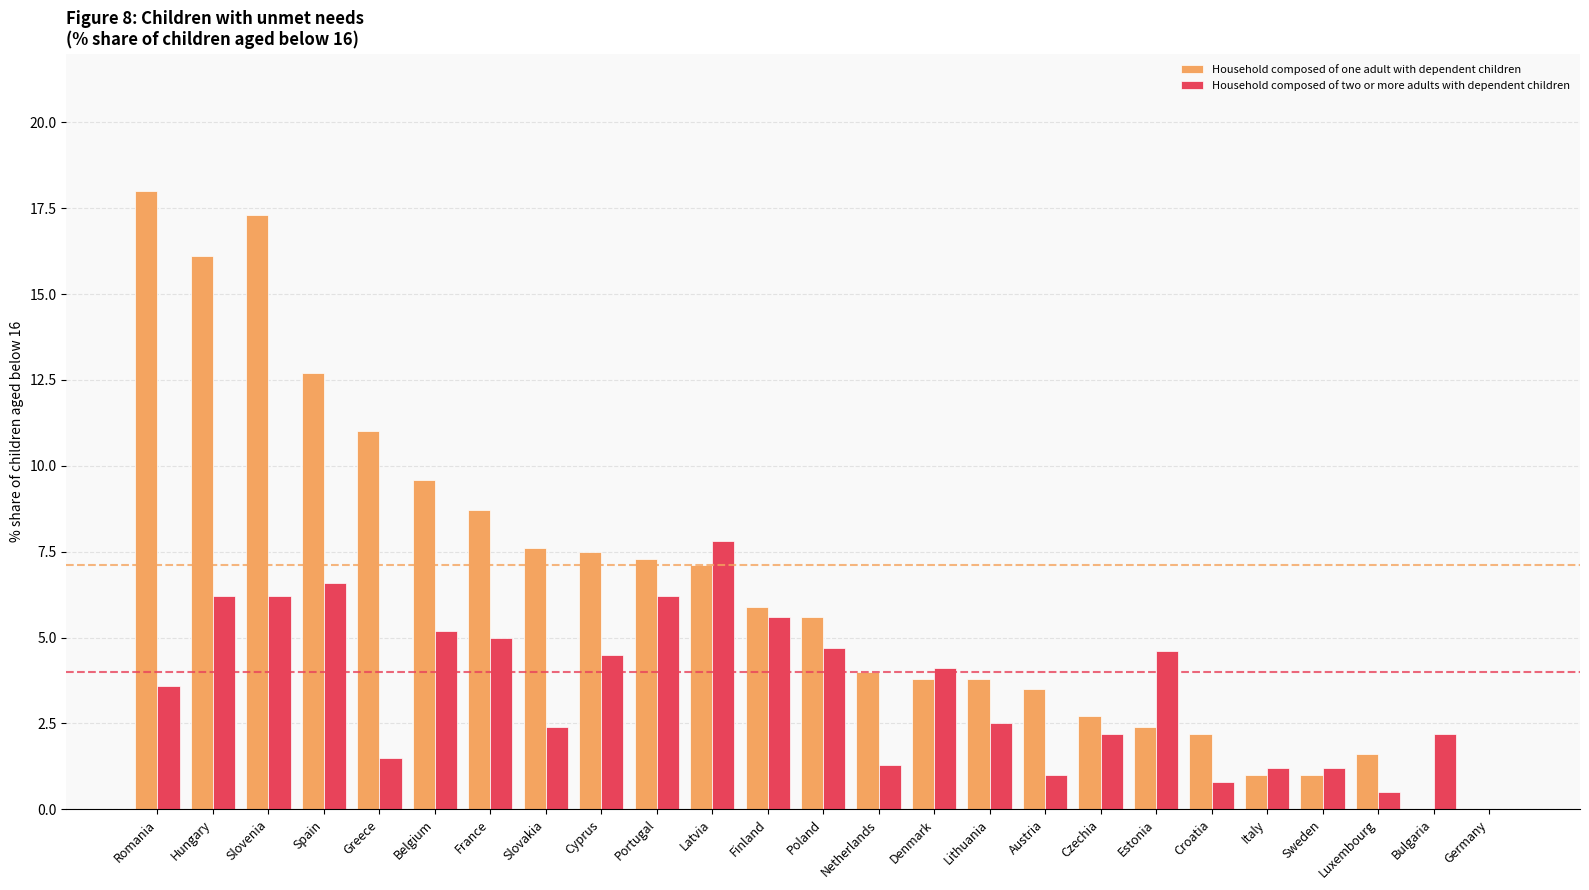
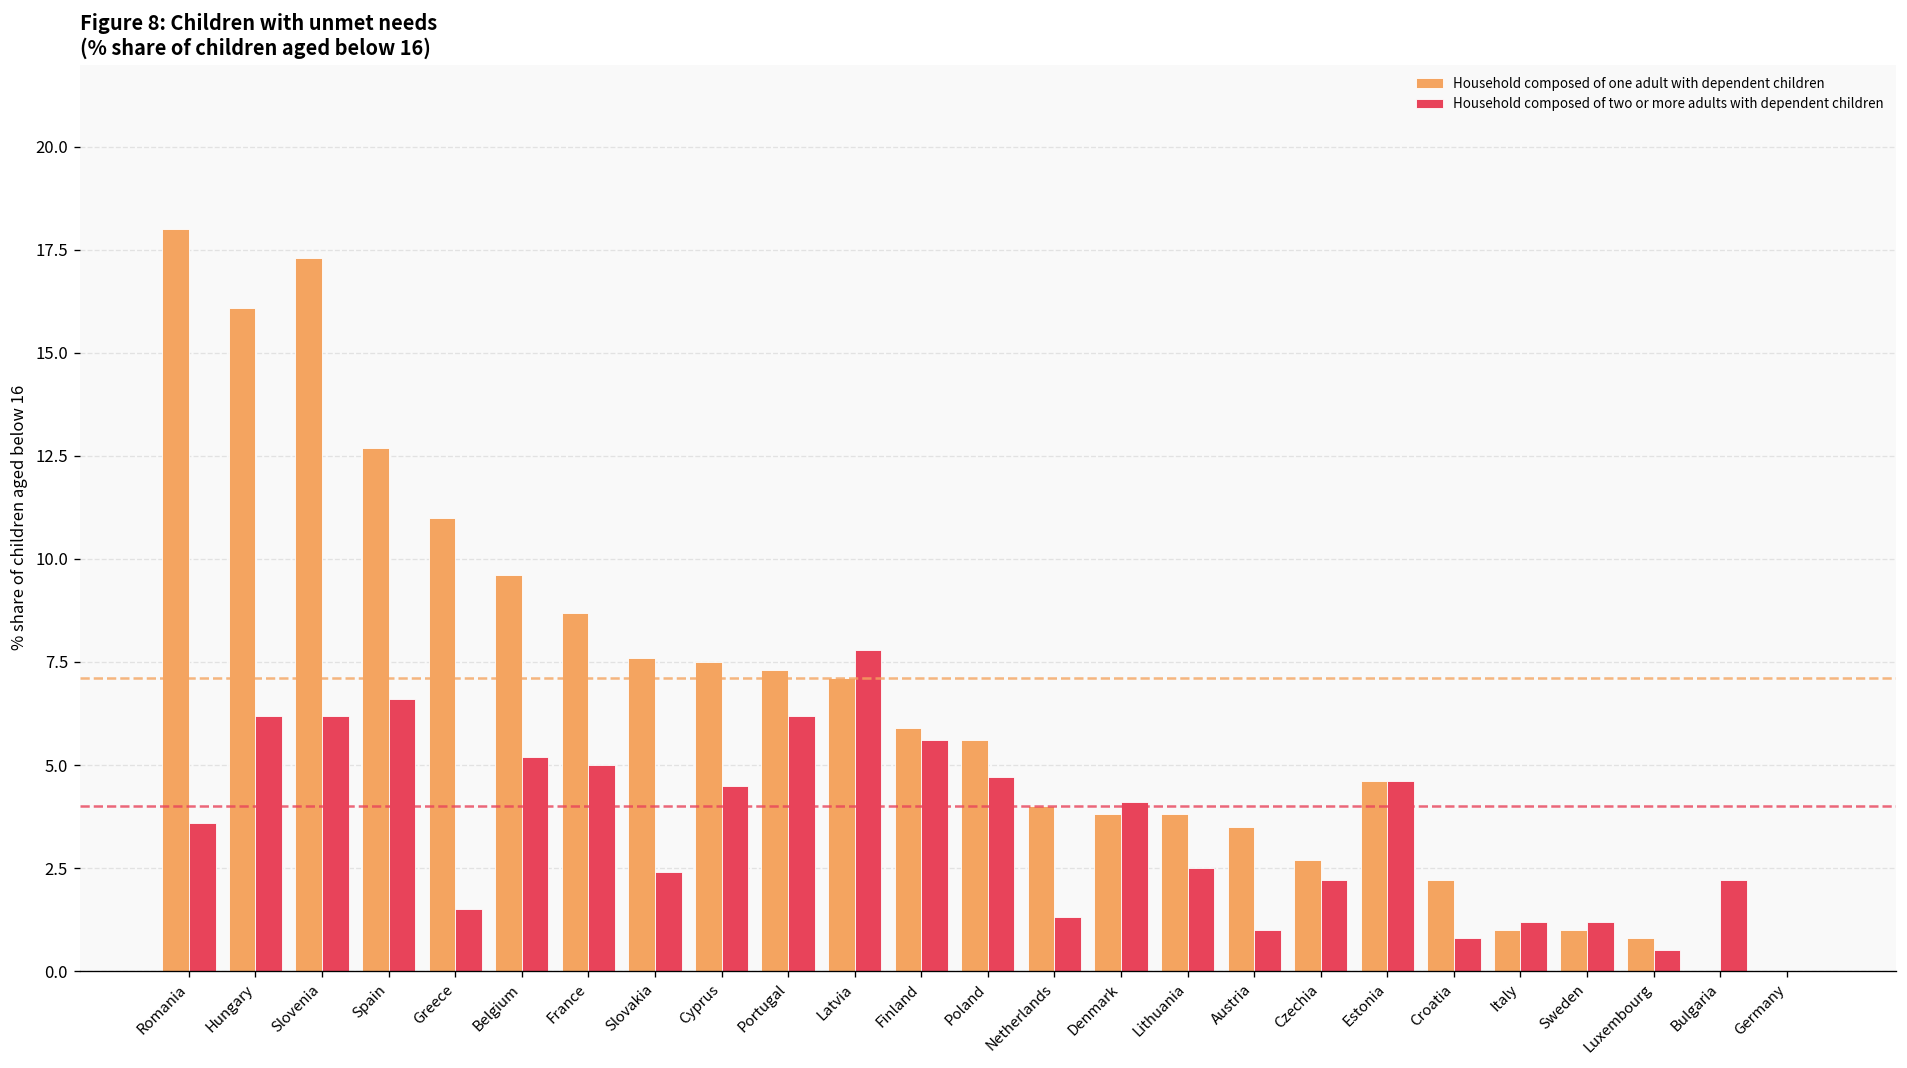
  {
    "Household composed of one adult with dependent children": {
      "Romania": 18.0,
      "Hungary": 16.1,
      "Slovenia": 17.3,
      "Spain": 12.7,
      "Greece": 11.0,
      "Belgium": 9.6,
      "France": 8.7,
      "Slovakia": 7.6,
      "Cyprus": 7.5,
      "Portugal": 7.3,
      "Latvia": 7.1,
      "Finland": 5.9,
      "Poland": 5.6,
      "Netherlands": 4.0,
      "Denmark": 3.8,
      "Lithuania": 3.8,
      "Austria": 3.5,
      "Czechia": 2.7,
-     "Estonia": 2.4,
+     "Estonia": 4.6,
      "Croatia": 2.2,
      "Italy": 1.0,
      "Sweden": 1.0,
-     "Luxembourg": 1.6,
+     "Luxembourg": 0.8,
      "Bulgaria": 0.0,
      "Germany": 0.0
    },
    "Household composed of two or more adults with dependent children": {
      "Romania": 3.6,
      "Hungary": 6.2,
      "Slovenia": 6.2,
      "Spain": 6.6,
      "Greece": 1.5,
      "Belgium": 5.2,
      "France": 5.0,
      "Slovakia": 2.4,
      "Cyprus": 4.5,
      "Portugal": 6.2,
      "Latvia": 7.8,
      "Finland": 5.6,
      "Poland": 4.7,
      "Netherlands": 1.3,
      "Denmark": 4.1,
      "Lithuania": 2.5,
      "Austria": 1.0,
      "Czechia": 2.2,
      "Estonia": 4.6,
      "Croatia": 0.8,
      "Italy": 1.2,
      "Sweden": 1.2,
      "Luxembourg": 0.5,
      "Bulgaria": 2.2,
      "Germany": 0.0
    }
  }
